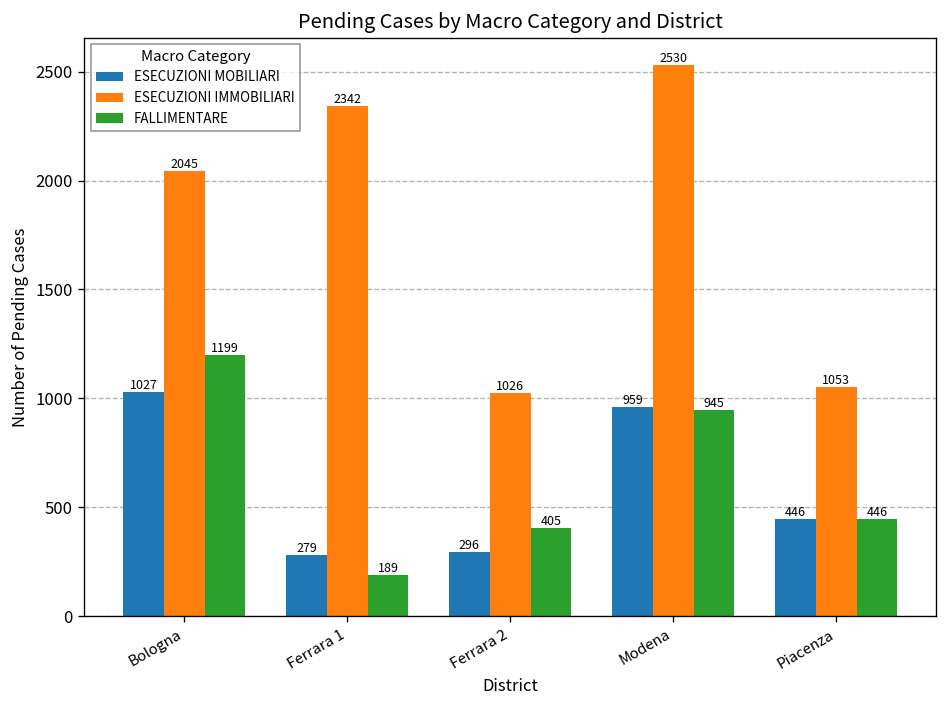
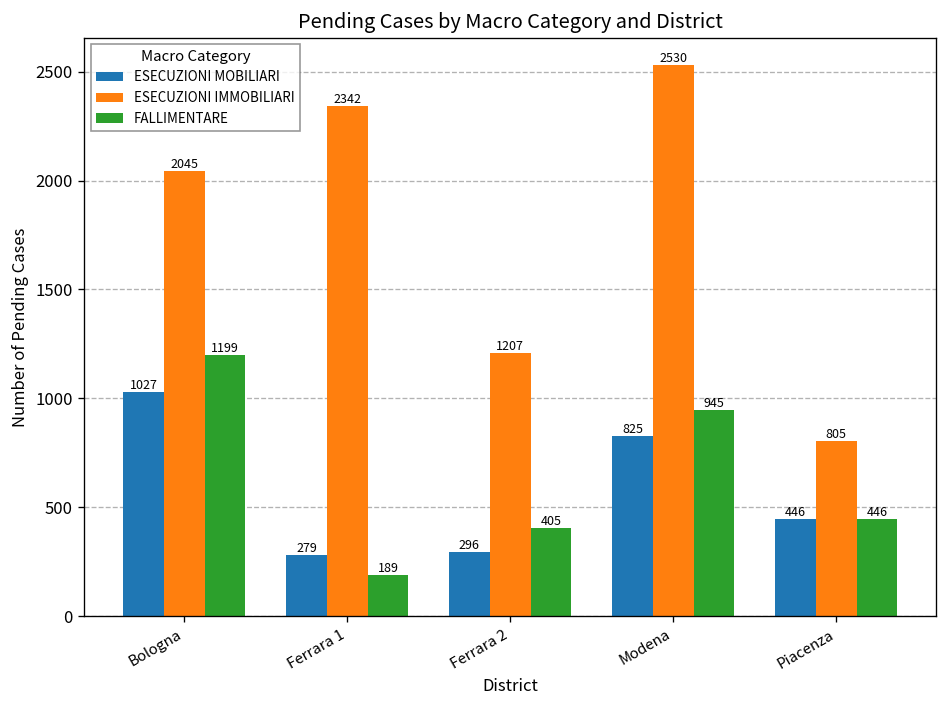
  {
    "ESECUZIONI MOBILIARI": {
      "Bologna": 1027,
      "Ferrara 1": 279,
      "Ferrara 2": 296,
-     "Modena": 959,
+     "Modena": 825,
      "Piacenza": 446
    },
    "ESECUZIONI IMMOBILIARI": {
      "Bologna": 2045,
      "Ferrara 1": 2342,
-     "Ferrara 2": 1026,
+     "Ferrara 2": 1207,
      "Modena": 2530,
-     "Piacenza": 1053
+     "Piacenza": 805
    },
    "FALLIMENTARE": {
      "Bologna": 1199,
      "Ferrara 1": 189,
      "Ferrara 2": 405,
      "Modena": 945,
      "Piacenza": 446
    }
  }
